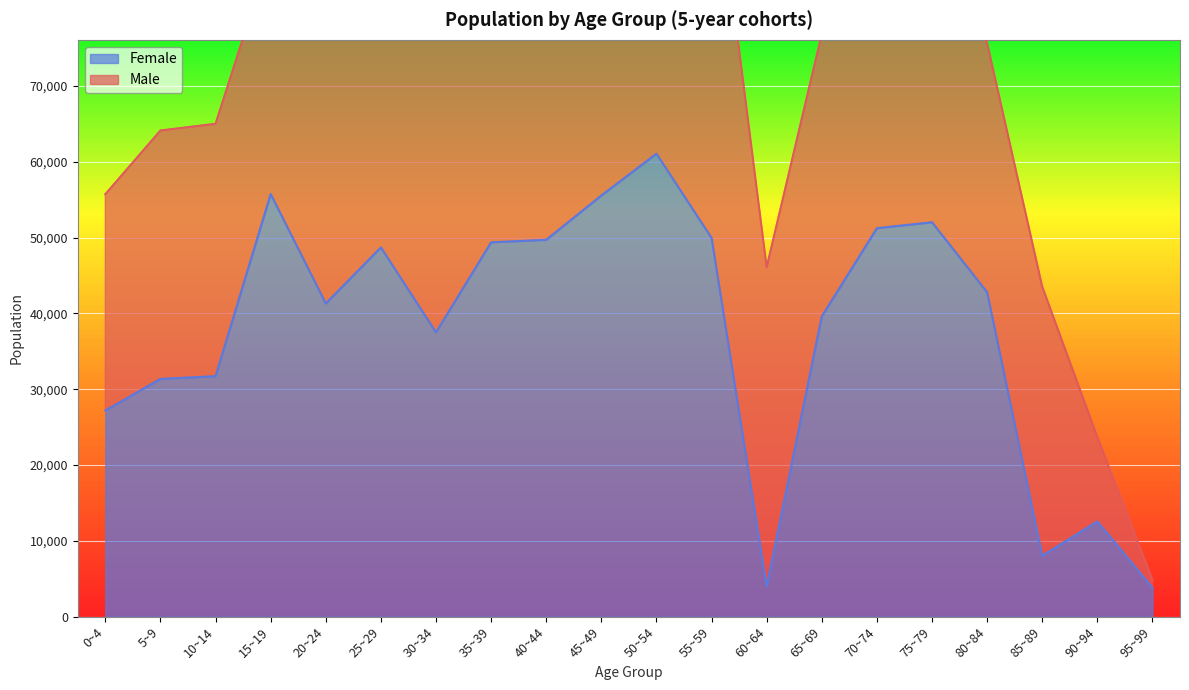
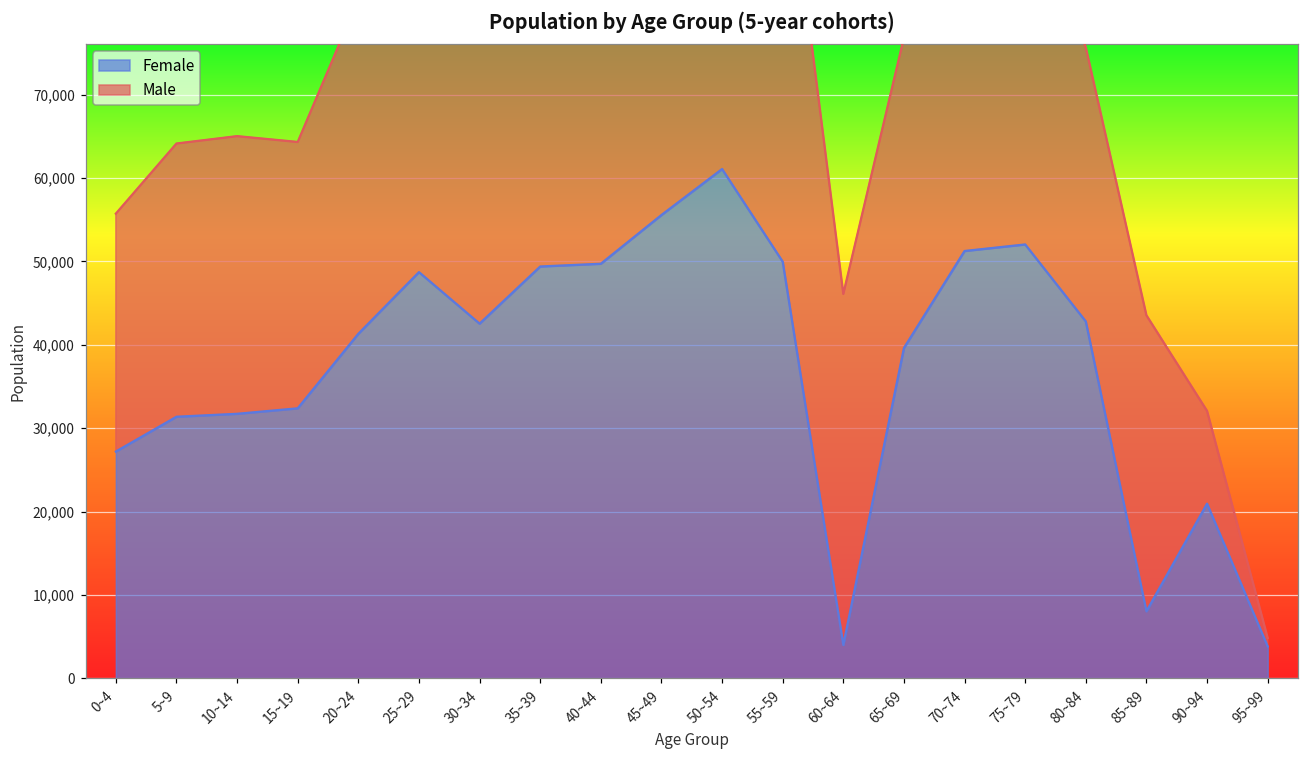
  {
    "Female": {
      "0~4": "27,000",
      "5~9": "31,000",
      "10~14": "32,000",
-     "15~19": "56,000",
+     "15~19": "32,000",
      "20~24": "41,000",
      "25~29": "49,000",
-     "30~34": "38,000",
+     "30~34": "43,000",
      "35~39": "49,000",
      "40~44": "50,000",
      "45~49": "56,000",
      "50~54": "61,000",
      "55~59": "50,000",
      "60~64": "4,000",
      "65~69": "40,000",
      "70~74": "51,000",
      "75~79": "52,000",
      "80~84": "43,000",
      "85~89": "8,000",
-     "90~94": "13,000",
+     "90~94": "21,000",
      "95~99": "4,000"
    },
    "Male": {
      "0~4": "29,000",
      "5~9": "33,000",
      "10~14": "33,000",
      "60~64": "42,000",
      "80~84": "33,000",
      "85~89": "35,000",
      "90~94": "11,000",
      "95~99": "1,000"
    }
  }
